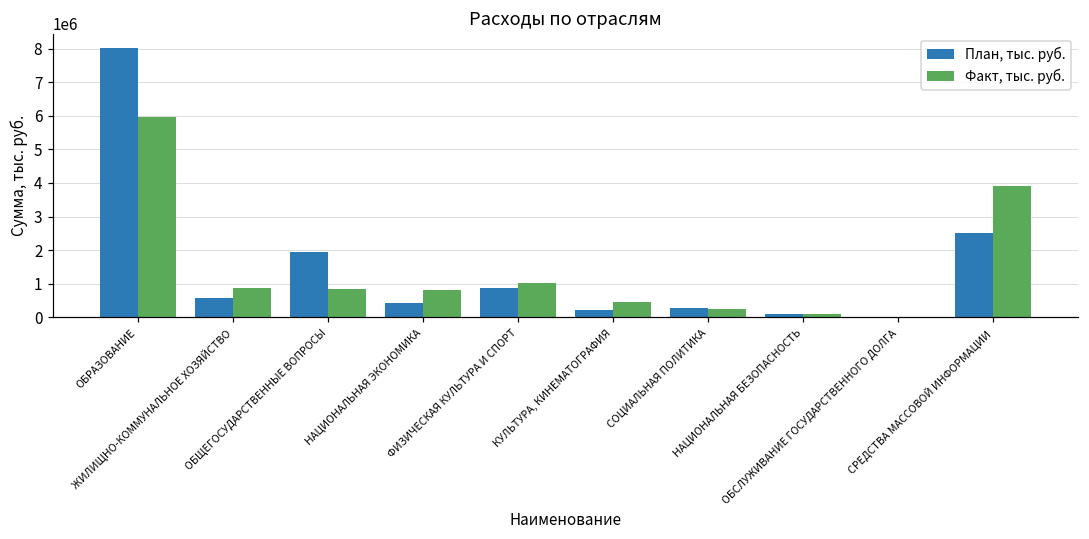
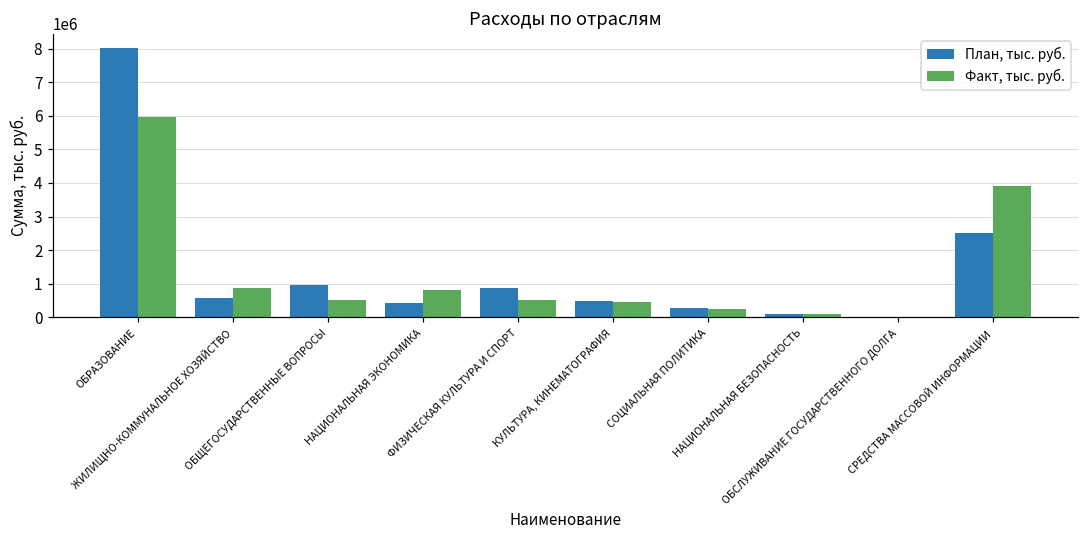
  {
    "План, тыс. руб.": {
      "ОБРАЗОВАНИЕ": 8000000,
      "ЖИЛИЩНО-КОММУНАЛЬНОЕ ХОЗЯЙСТВО": 600000,
-     "ОБЩЕГОСУДАРСТВЕННЫЕ ВОПРОСЫ": 1900000,
+     "ОБЩЕГОСУДАРСТВЕННЫЕ ВОПРОСЫ": 1000000,
      "НАЦИОНАЛЬНАЯ ЭКОНОМИКА": 400000,
      "ФИЗИЧЕСКАЯ КУЛЬТУРА И СПОРТ": 900000,
-     "КУЛЬТУРА, КИНЕМАТОГРАФИЯ": 200000,
+     "КУЛЬТУРА, КИНЕМАТОГРАФИЯ": 500000,
      "СОЦИАЛЬНАЯ ПОЛИТИКА": 300000,
      "НАЦИОНАЛЬНАЯ БЕЗОПАСНОСТЬ": 100000,
      "СРЕДСТВА МАССОВОЙ ИНФОРМАЦИИ": 2500000
    },
    "Факт, тыс. руб.": {
      "ОБРАЗОВАНИЕ": 6000000,
      "ЖИЛИЩНО-КОММУНАЛЬНОЕ ХОЗЯЙСТВО": 900000,
-     "ОБЩЕГОСУДАРСТВЕННЫЕ ВОПРОСЫ": 800000,
+     "ОБЩЕГОСУДАРСТВЕННЫЕ ВОПРОСЫ": 500000,
      "НАЦИОНАЛЬНАЯ ЭКОНОМИКА": 800000,
-     "ФИЗИЧЕСКАЯ КУЛЬТУРА И СПОРТ": 1000000,
+     "ФИЗИЧЕСКАЯ КУЛЬТУРА И СПОРТ": 500000,
      "КУЛЬТУРА, КИНЕМАТОГРАФИЯ": 400000,
      "СОЦИАЛЬНАЯ ПОЛИТИКА": 300000,
      "НАЦИОНАЛЬНАЯ БЕЗОПАСНОСТЬ": 100000,
      "СРЕДСТВА МАССОВОЙ ИНФОРМАЦИИ": 3900000
    }
  }
